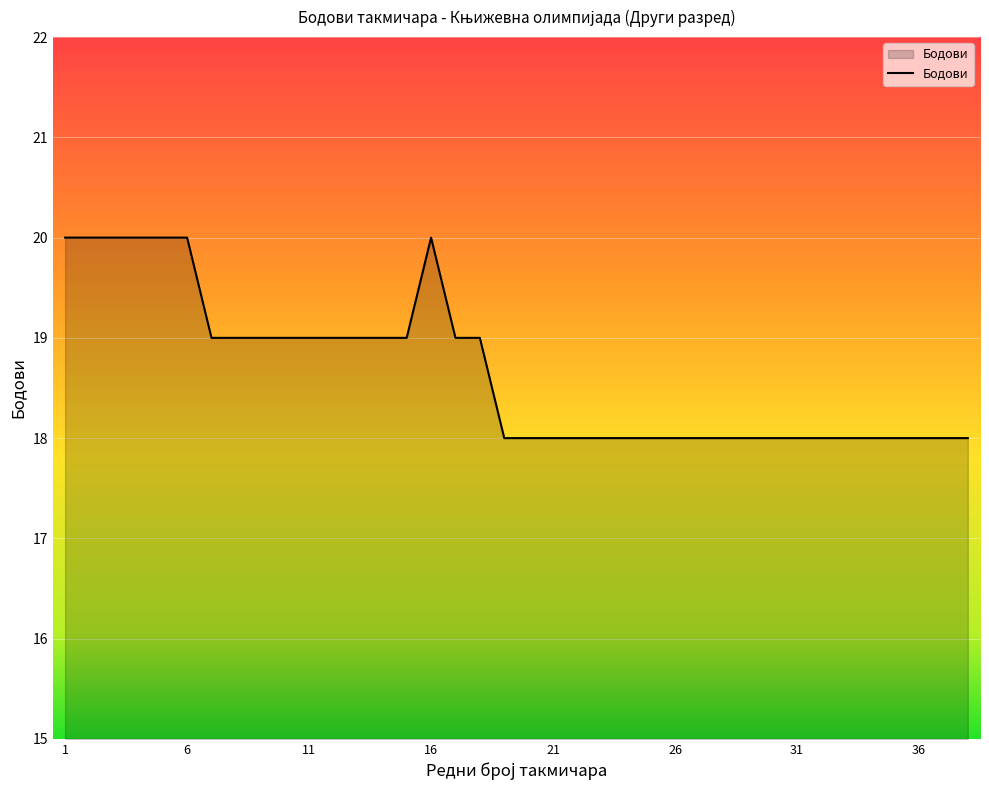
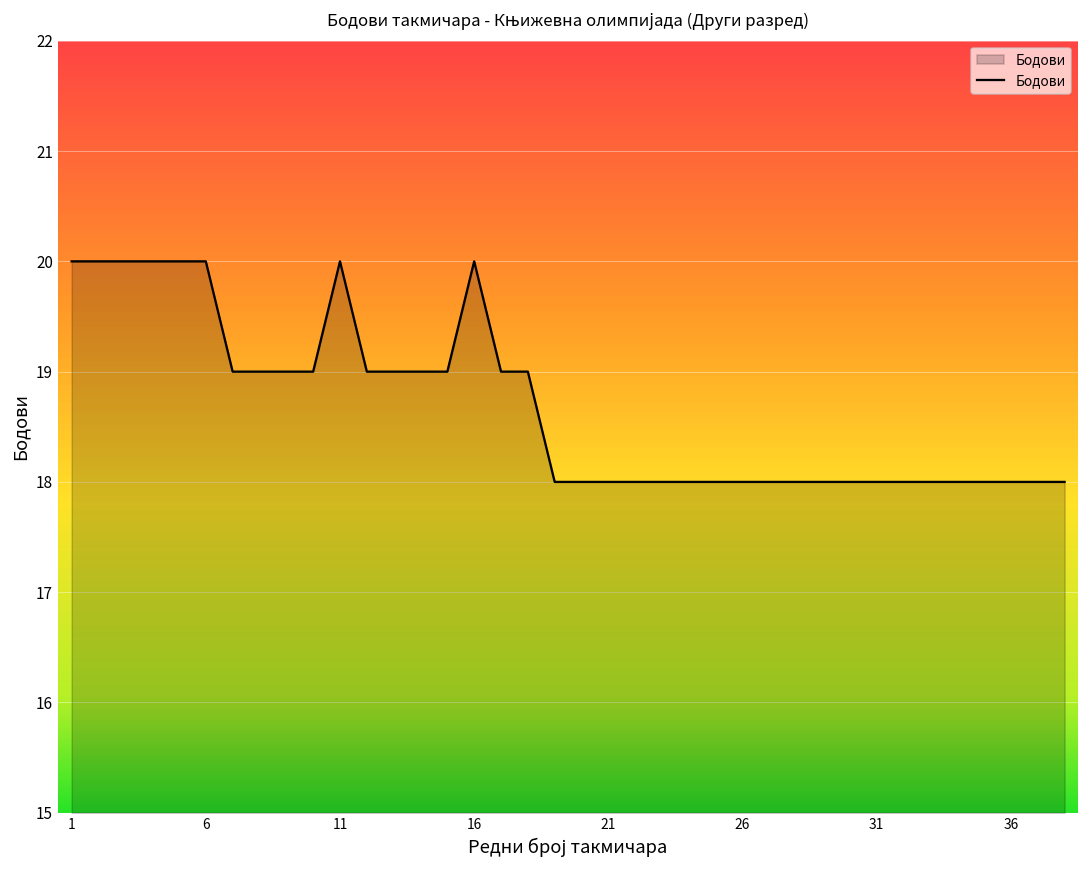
  {
    "1": 20,
    "6": 20,
-   "11": 19,
+   "11": 20,
    "16": 20,
    "21": 18,
    "26": 18,
    "31": 18,
    "36": 18
  }
